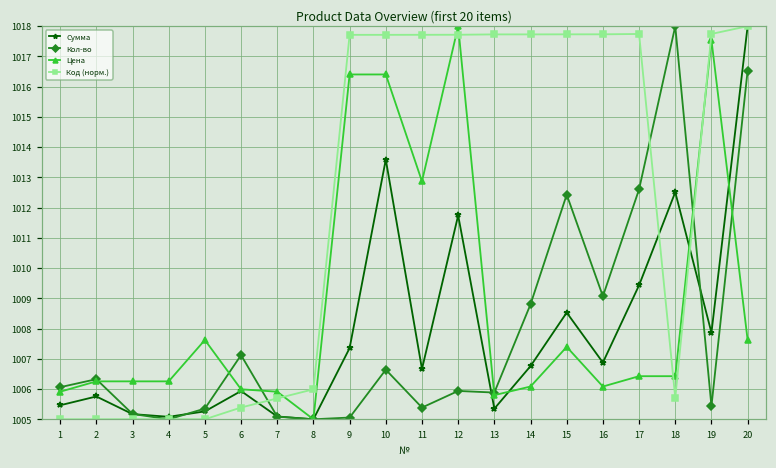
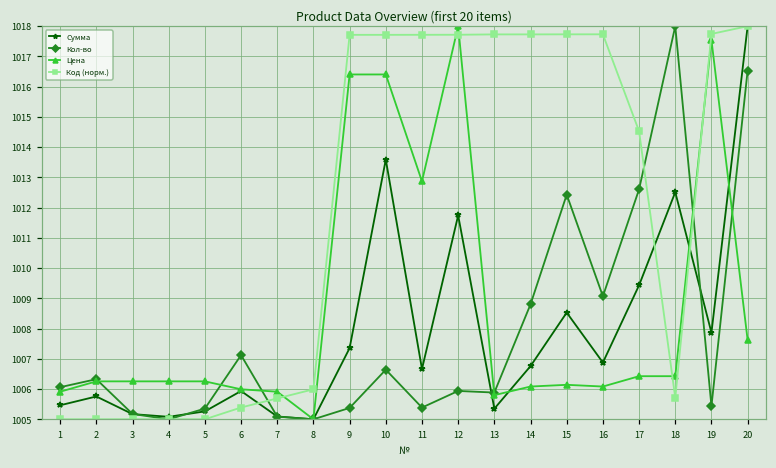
  {
    "Сумма": {
      "1": 1005.5,
      "2": 1005.8,
      "9": 1007.4,
      "10": 1013.6,
      "11": 1006.7,
      "12": 1011.7,
      "13": 1005.4,
      "14": 1006.8,
      "15": 1008.5,
      "16": 1006.9,
      "17": 1009.4,
      "18": 1012.5,
      "19": 1007.9
    },
    "Кол-во": {
      "1": 1006.1,
      "6": 1007.1,
-     "9": 1005.1,
+     "9": 1005.4,
      "10": 1006.6,
      "11": 1005.4,
      "12": 1005.9,
      "14": 1008.8,
      "15": 1012.4,
      "16": 1009.1,
      "17": 1012.6,
      "18": 1018.0,
      "19": 1005.4,
      "20": 1016.5
    },
    "Цена": {
      "1": 1005.9,
      "3": 1006.3,
      "4": 1006.3,
-     "5": 1007.6,
+     "5": 1006.3,
      "7": 1005.9,
      "9": 1016.4,
      "10": 1016.4,
      "11": 1012.9,
      "12": 1018.0,
      "14": 1006.1,
-     "15": 1007.4,
+     "15": 1006.1,
      "16": 1006.1,
      "17": 1006.4,
      "18": 1006.4,
      "19": 1017.5,
      "20": 1007.6
    },
    "Код (норм.)": {
      "1": 1005.0,
      "2": 1005.0,
      "3": 1005.0,
      "5": 1005.0,
      "6": 1005.4,
      "7": 1005.7,
      "8": 1006.0,
      "9": 1017.7,
      "10": 1017.7,
      "11": 1017.7,
      "12": 1017.7,
      "13": 1017.7,
      "14": 1017.7,
      "15": 1017.7,
      "16": 1017.7,
-     "17": 1017.7,
+     "17": 1014.5,
      "18": 1005.7,
      "19": 1017.7
    }
  }
